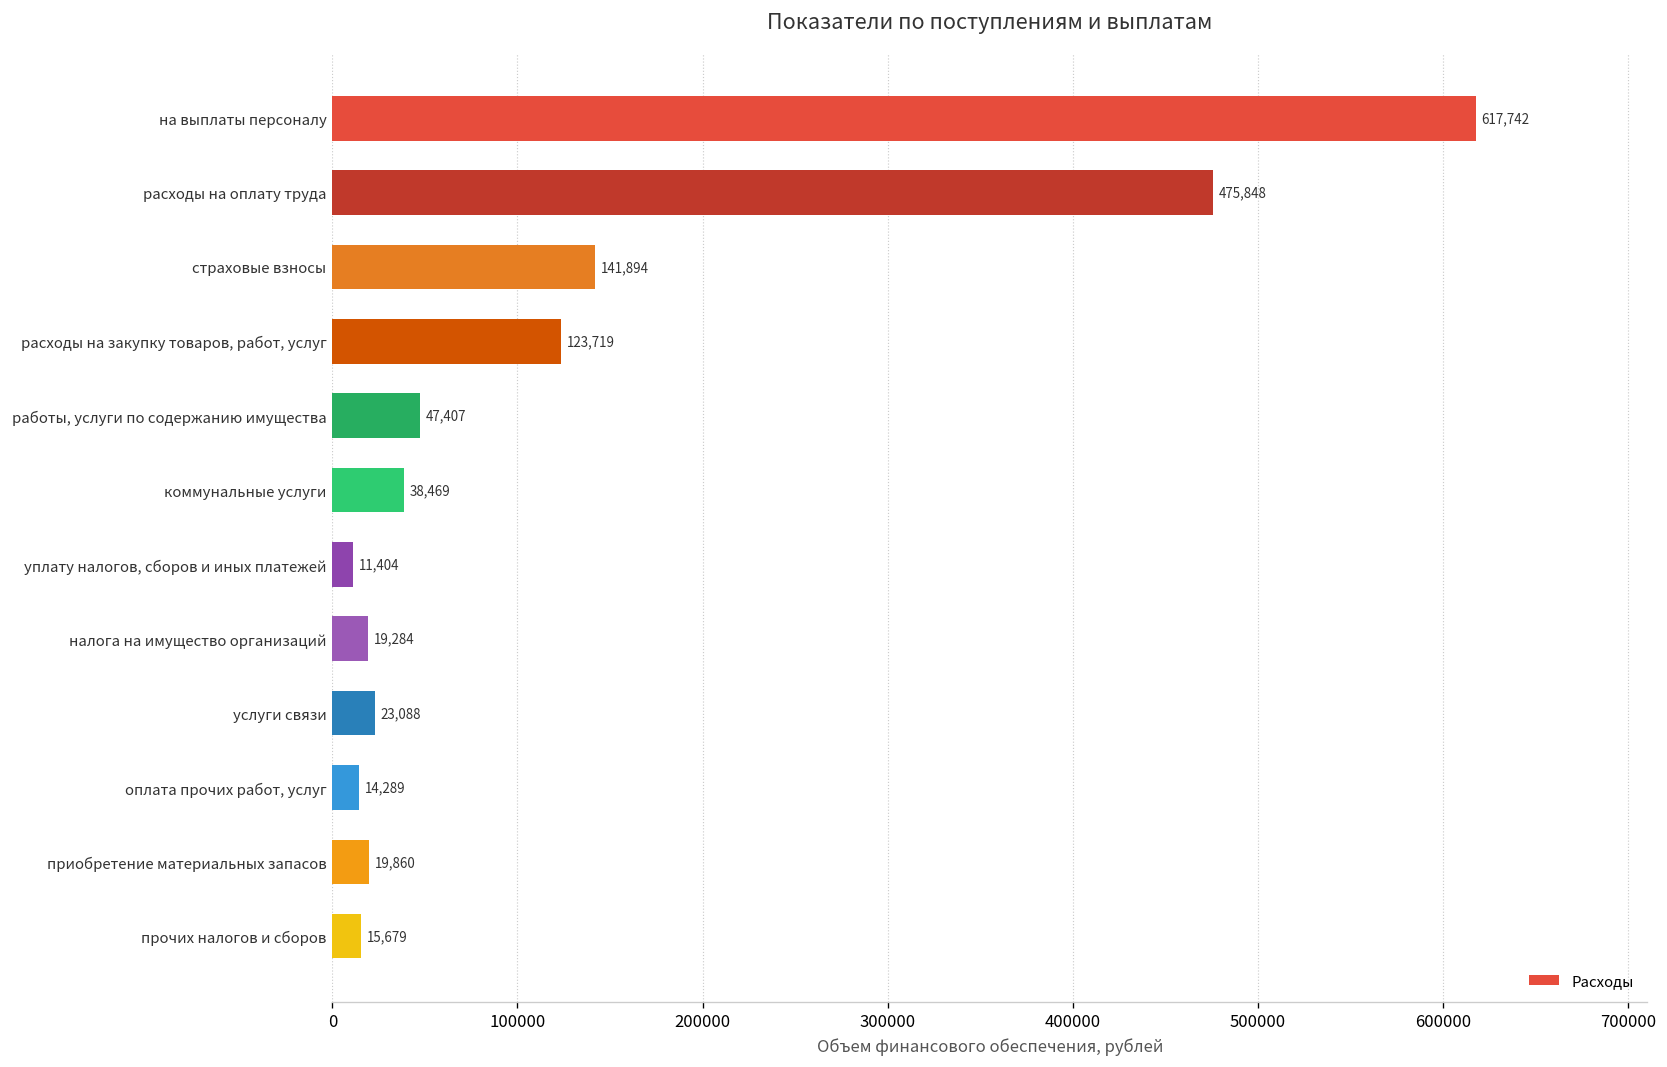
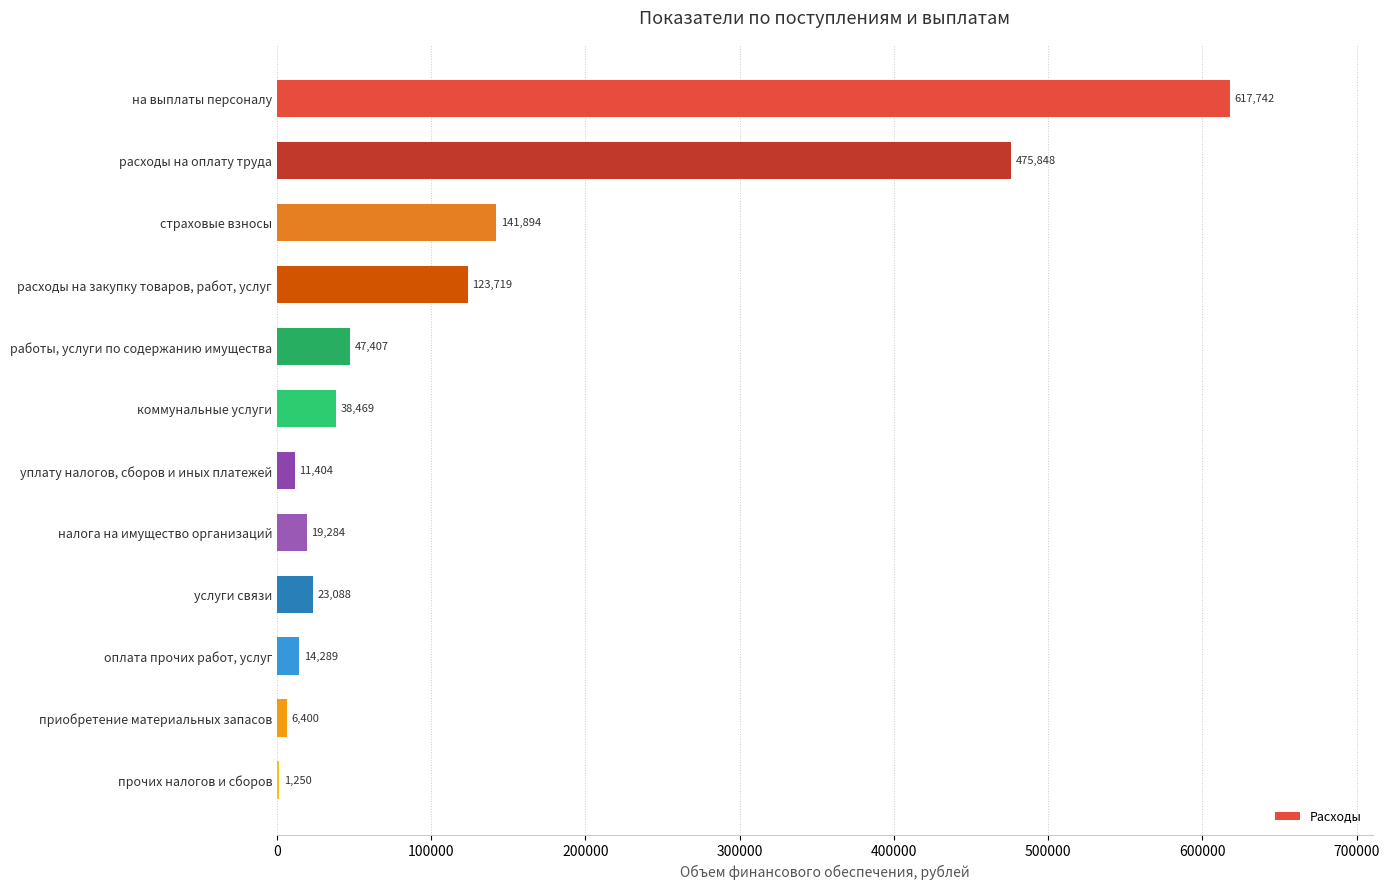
  {
    "на выплаты персоналу": "617,742",
    "расходы на оплату труда": "475,848",
    "страховые взносы": "141,894",
    "расходы на закупку товаров, работ, услуг": "123,719",
    "работы, услуги по содержанию имущества": "47,407",
    "коммунальные услуги": "38,469",
    "уплату налогов, сборов и иных платежей": "11,404",
    "налога на имущество организаций": "19,284",
    "услуги связи": "23,088",
    "оплата прочих работ, услуг": "14,289",
-   "приобретение материальных запасов": "19,860",
-   "прочих налогов и сборов": "15,679"
+   "приобретение материальных запасов": "6,400",
+   "прочих налогов и сборов": "1,250"
  }
